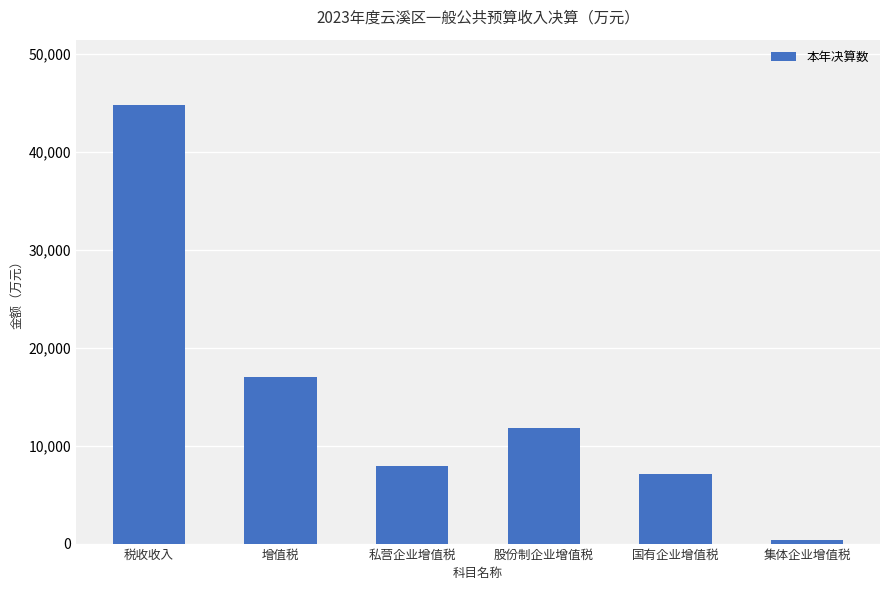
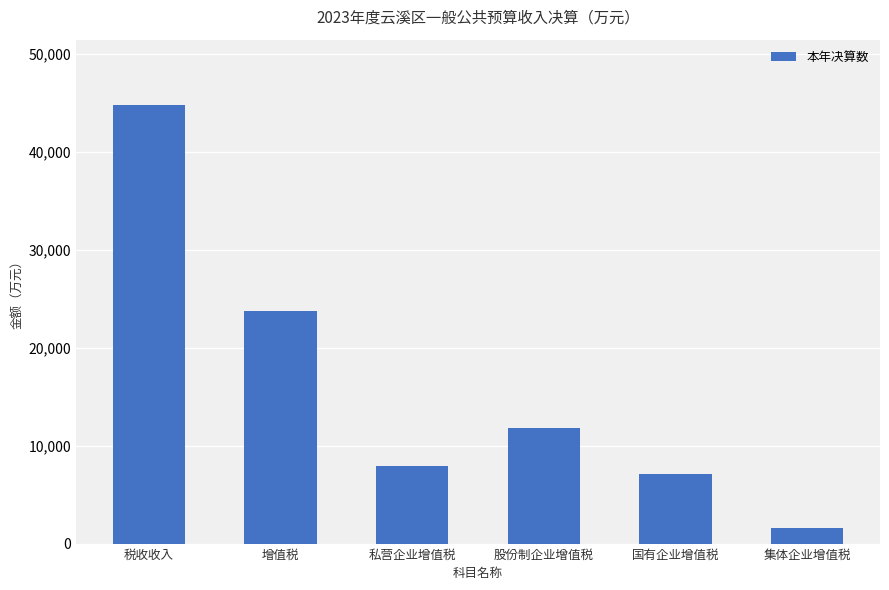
  {
    "税收收入": "45,000",
-   "增值税": "17,000",
+   "增值税": "24,000",
    "私营企业增值税": "8,000",
    "股份制企业增值税": "12,000",
    "国有企业增值税": "7,000",
-   "集体企业增值税": "0"
+   "集体企业增值税": "2,000"
  }
